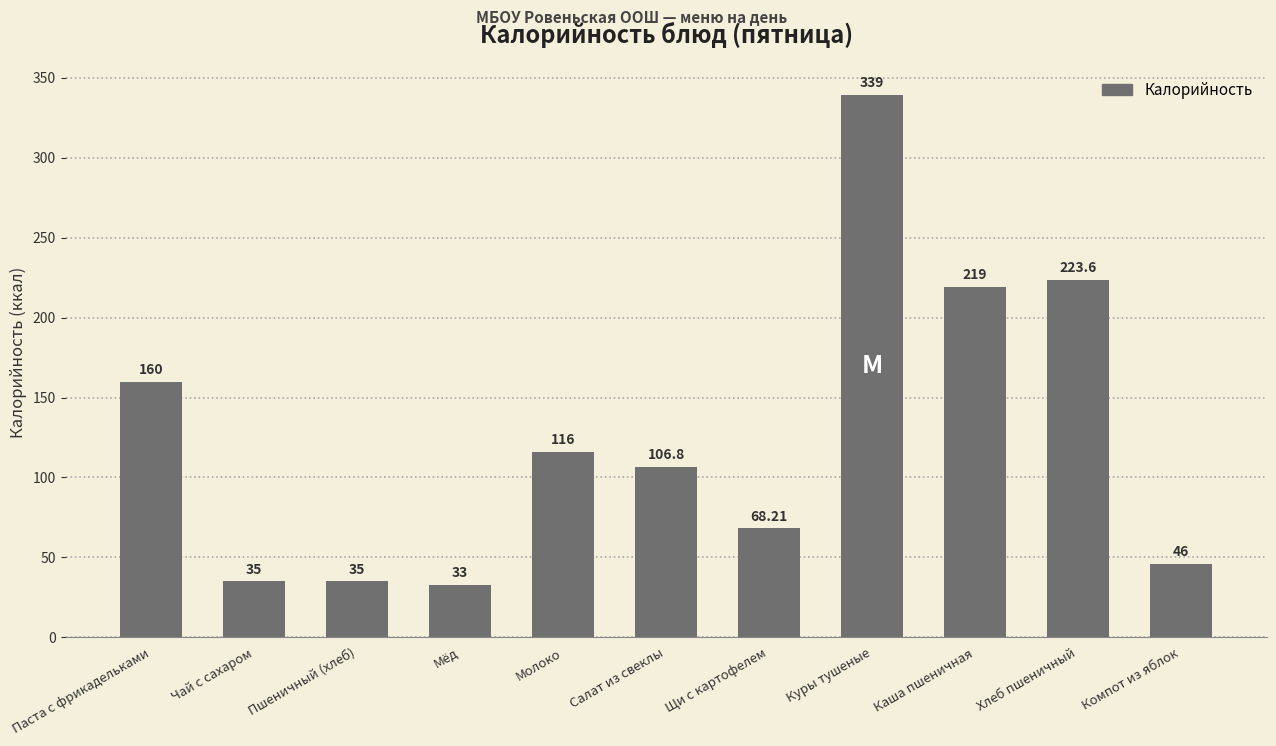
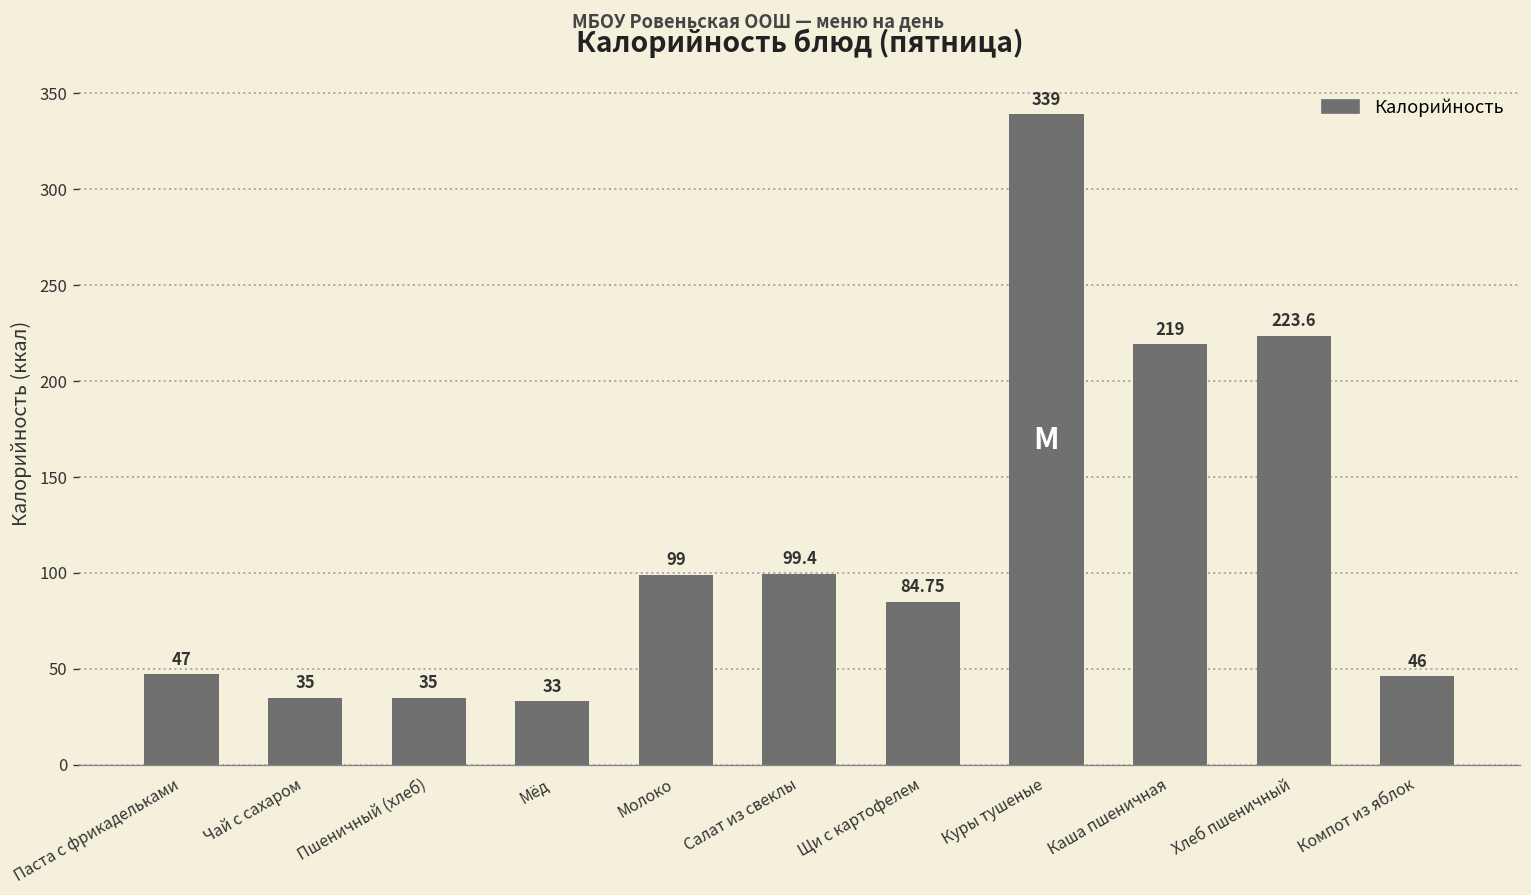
  {
-   "Паста с фрикадельками": 160,
+   "Паста с фрикадельками": 47,
    "Чай с сахаром": 35,
    "Пшеничный (хлеб)": 35,
    "Мёд": 33,
-   "Молоко": 116,
-   "Салат из свеклы": 106.8,
-   "Щи с картофелем": 68.21,
+   "Молоко": 99,
+   "Салат из свеклы": 99.4,
+   "Щи с картофелем": 84.75,
    "Куры тушеные": 339,
    "Каша пшеничная": 219,
    "Хлеб пшеничный": 223.6,
    "Компот из яблок": 46
  }
